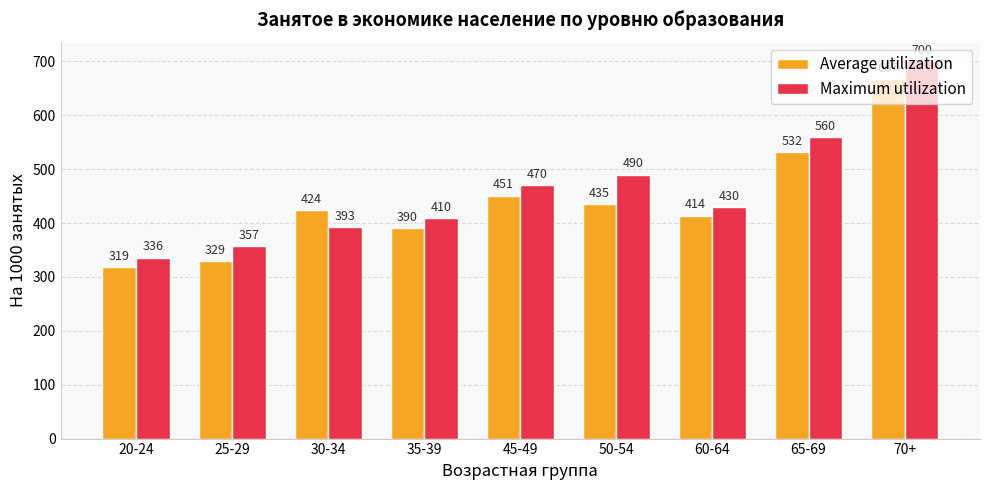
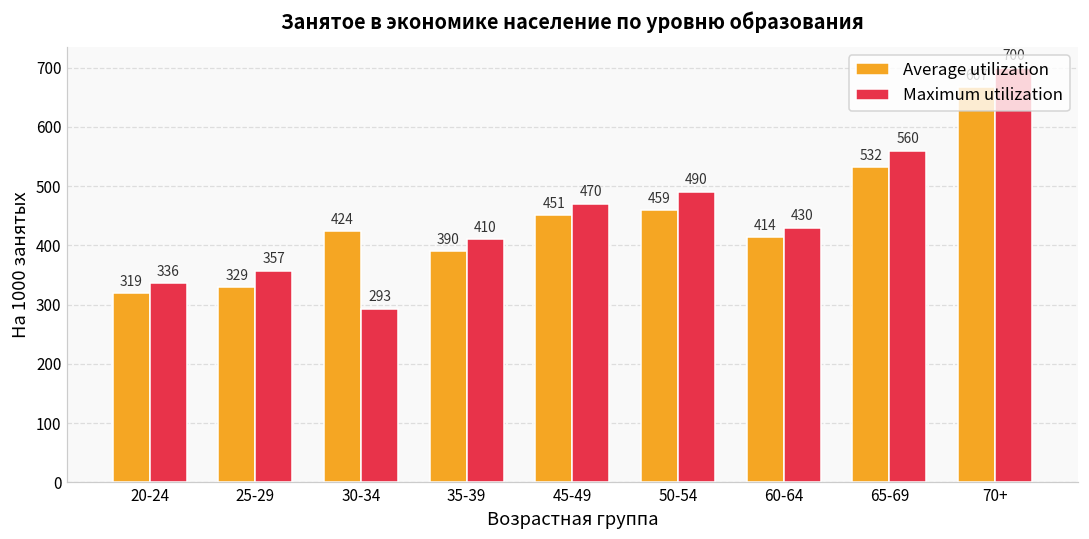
  {
    "Average utilization": {
      "20-24": 319,
      "25-29": 329,
      "30-34": 424,
      "35-39": 390,
      "45-49": 451,
-     "50-54": 435,
+     "50-54": 459,
      "60-64": 414,
      "65-69": 532
    },
    "Maximum utilization": {
      "20-24": 336,
      "25-29": 357,
-     "30-34": 393,
+     "30-34": 293,
      "35-39": 410,
      "45-49": 470,
      "50-54": 490,
      "60-64": 430,
      "65-69": 560
    }
  }
